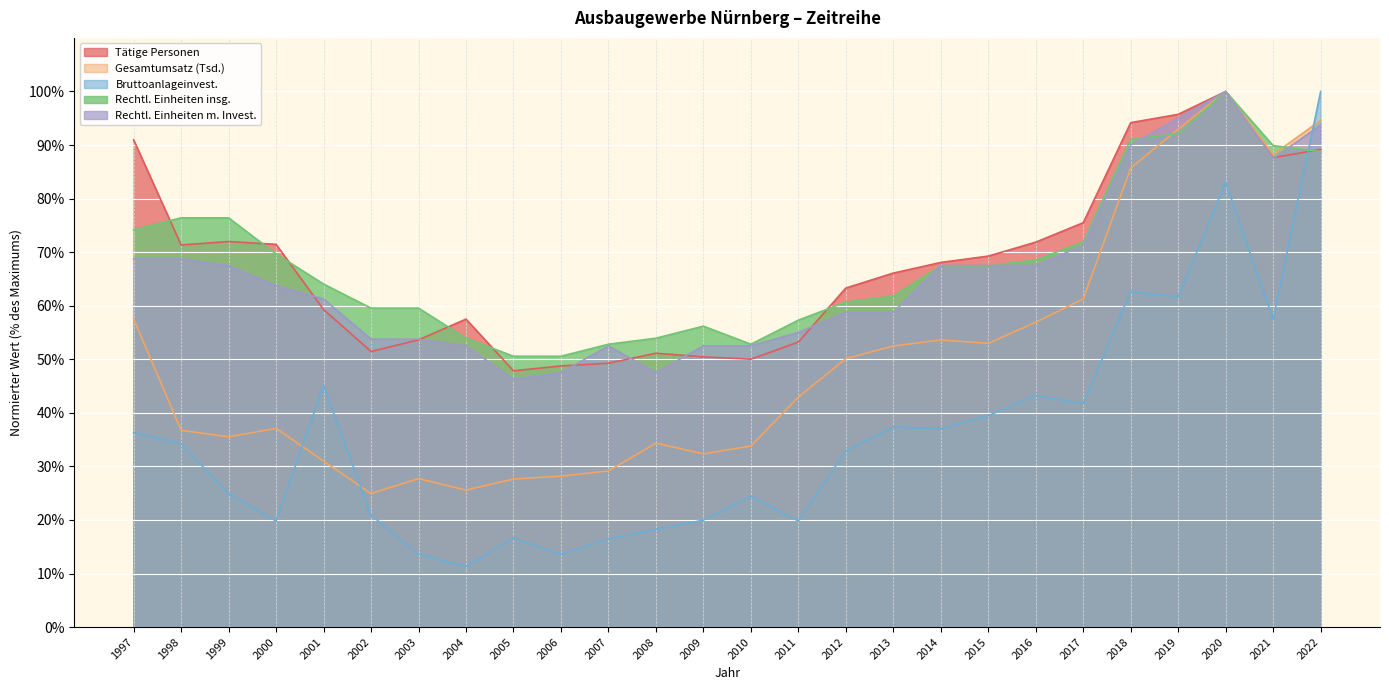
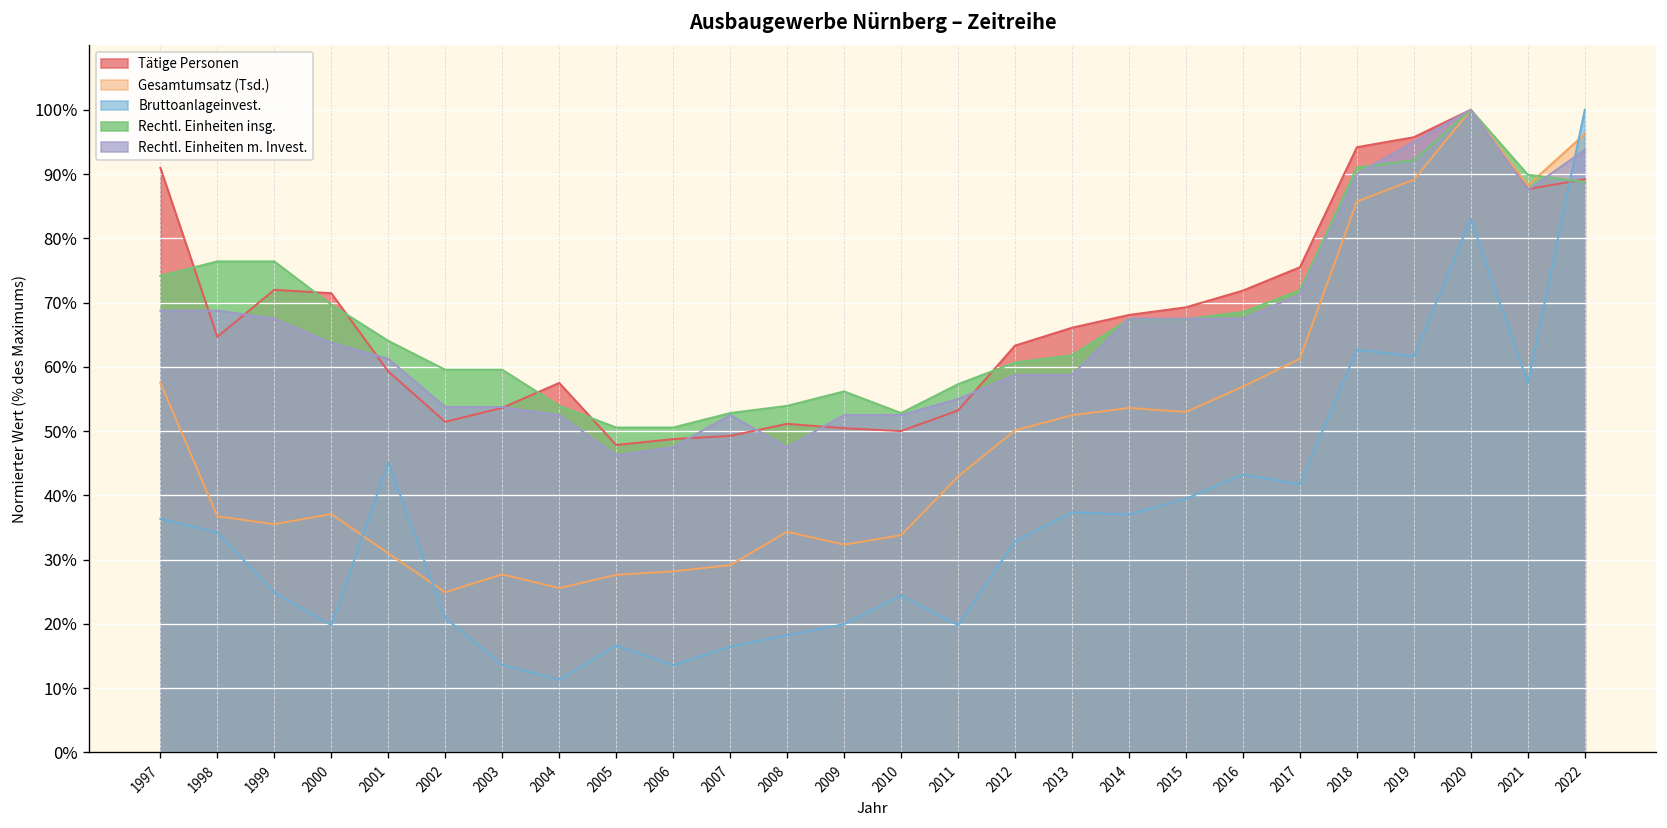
  {
    "Tätige Personen": {
      "1997": "91%",
-     "1998": "71%",
+     "1998": "65%",
      "1999": "72%",
      "2000": "71%",
      "2001": "59%",
      "2002": "51%",
      "2004": "58%",
      "2005": "48%",
      "2006": "49%",
      "2007": "49%",
      "2008": "51%",
      "2009": "50%",
      "2010": "50%",
      "2011": "53%",
      "2012": "63%",
      "2013": "66%",
      "2014": "68%",
      "2015": "69%",
      "2016": "72%",
      "2017": "75%",
      "2018": "94%",
      "2019": "96%"
    },
    "Gesamtumsatz (Tsd.)": {
      "1997": "58%",
      "1998": "37%",
      "1999": "36%",
      "2000": "37%",
      "2001": "31%",
      "2002": "25%",
      "2003": "28%",
      "2004": "26%",
      "2005": "28%",
      "2006": "28%",
      "2007": "29%",
      "2008": "34%",
      "2009": "32%",
      "2010": "34%",
      "2011": "43%",
      "2012": "50%",
      "2013": "52%",
      "2014": "54%",
      "2015": "53%",
      "2016": "57%",
      "2017": "61%",
      "2018": "86%",
-     "2019": "93%",
+     "2019": "89%",
      "2021": "88%",
-     "2022": "95%"
+     "2022": "96%"
    },
    "Rechtl. Einheiten insg.": {
      "1997": "74%",
      "1998": "76%",
      "1999": "76%",
      "2000": "70%",
      "2001": "64%",
      "2002": "60%",
      "2003": "60%",
      "2004": "54%",
      "2005": "51%",
      "2006": "51%",
      "2008": "54%",
      "2009": "56%",
      "2011": "57%",
      "2012": "61%",
      "2013": "62%",
      "2016": "69%",
      "2017": "72%",
      "2018": "91%",
      "2019": "92%",
      "2021": "90%"
    }
  }
